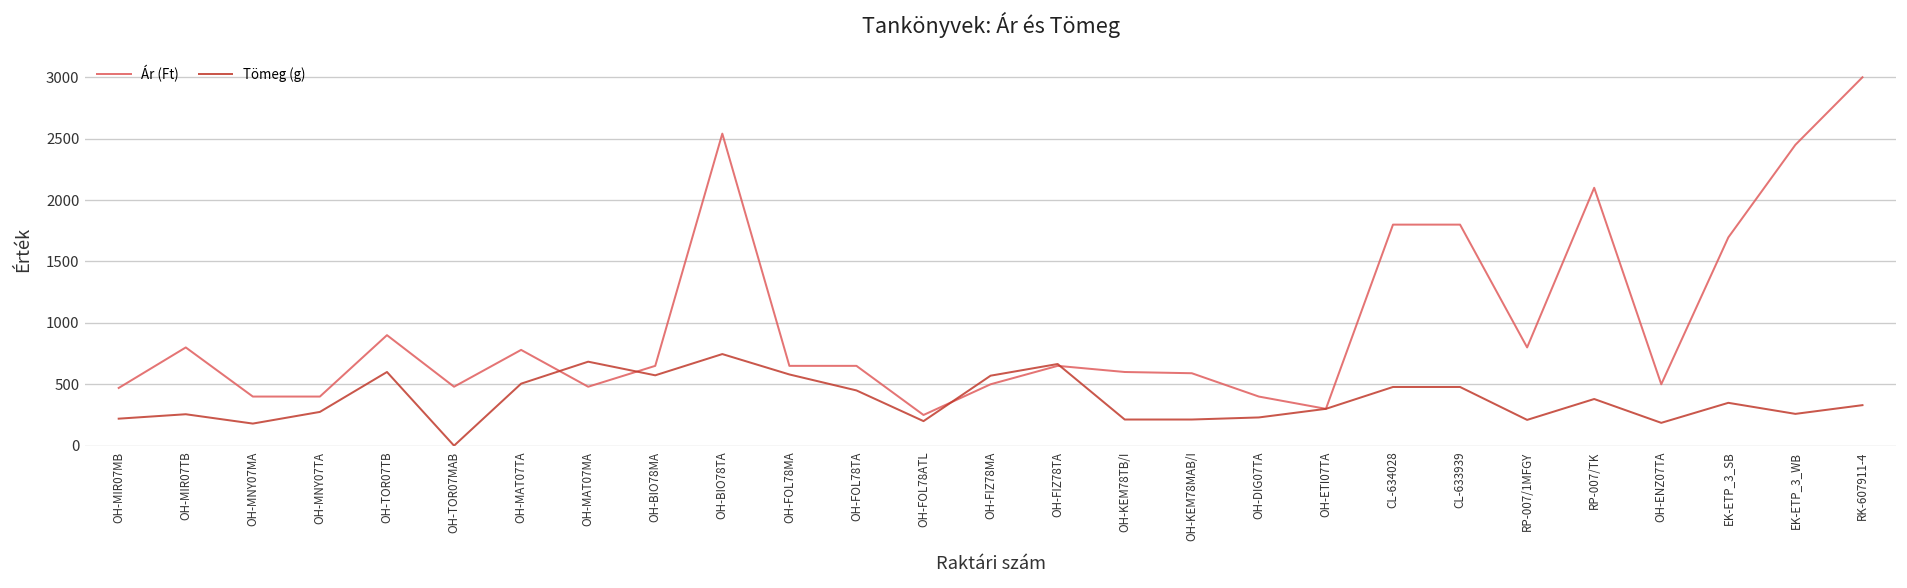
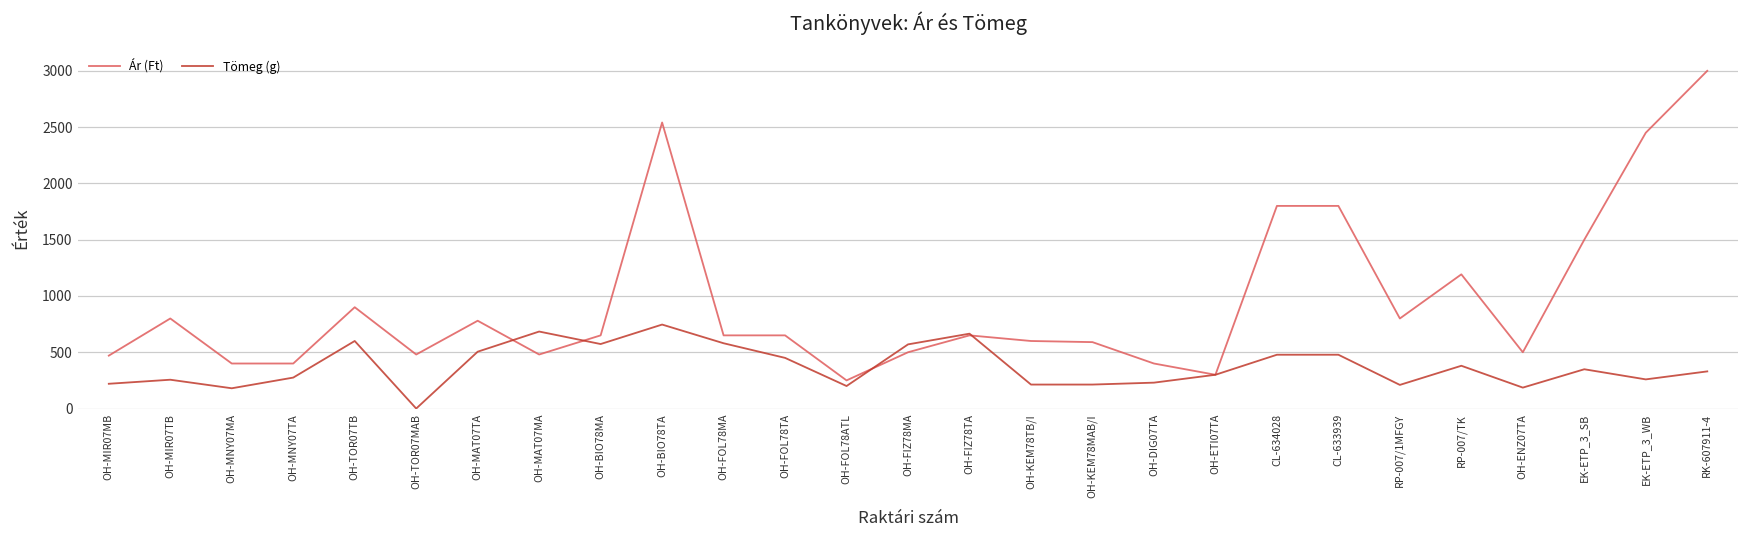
  {
    "Ár (Ft)": {
      "OH-MIR07MB": 470,
      "OH-MIR07TB": 800,
      "OH-MNY07MA": 400,
      "OH-MNY07TA": 400,
      "OH-TOR07TB": 900,
      "OH-TOR07MAB": 480,
      "OH-MAT07TA": 780,
      "OH-MAT07MA": 480,
      "OH-BIO78MA": 650,
      "OH-BIO78TA": 2540,
      "OH-FOL78MA": 650,
      "OH-FOL78TA": 650,
      "OH-FOL78ATL": 250,
      "OH-FIZ78MA": 500,
      "OH-KEM78TB/I": 600,
      "OH-KEM78MAB/I": 590,
      "OH-DIG07TA": 400,
      "CL-634028": 1800,
      "CL-633939": 1800,
      "RP-007/1MFGY": 800,
-     "RP-007/TK": 2100,
+     "RP-007/TK": 1190,
      "OH-ENZ07TA": 500,
-     "EK-ETP_3_SB": 1700,
+     "EK-ETP_3_SB": 1500,
      "EK-ETP_3_WB": 2450,
      "RK-607911-4": 3000
    },
    "Tömeg (g)": {
      "OH-MIR07MB": 220,
      "OH-MIR07TB": 260,
      "OH-MNY07MA": 180,
      "OH-MNY07TA": 280,
      "OH-TOR07TB": 600,
      "OH-TOR07MAB": 0,
      "OH-MAT07TA": 510,
      "OH-MAT07MA": 680,
      "OH-BIO78MA": 570,
      "OH-BIO78TA": 750,
      "OH-FOL78MA": 580,
      "OH-FOL78TA": 450,
      "OH-FOL78ATL": 200,
      "OH-FIZ78MA": 570,
      "OH-KEM78TB/I": 210,
      "OH-KEM78MAB/I": 210,
      "OH-DIG07TA": 230,
      "CL-634028": 480,
      "CL-633939": 480,
      "RP-007/1MFGY": 210,
      "RP-007/TK": 380,
      "OH-ENZ07TA": 190,
      "EK-ETP_3_SB": 350,
      "EK-ETP_3_WB": 260,
      "RK-607911-4": 330
    }
  }
